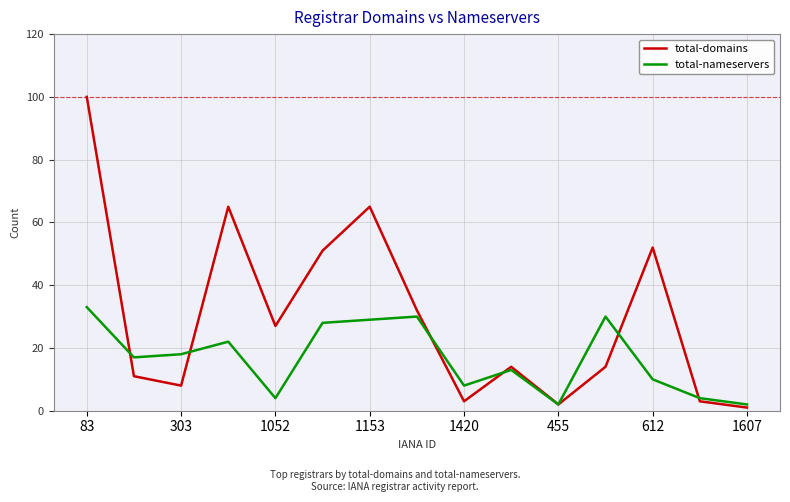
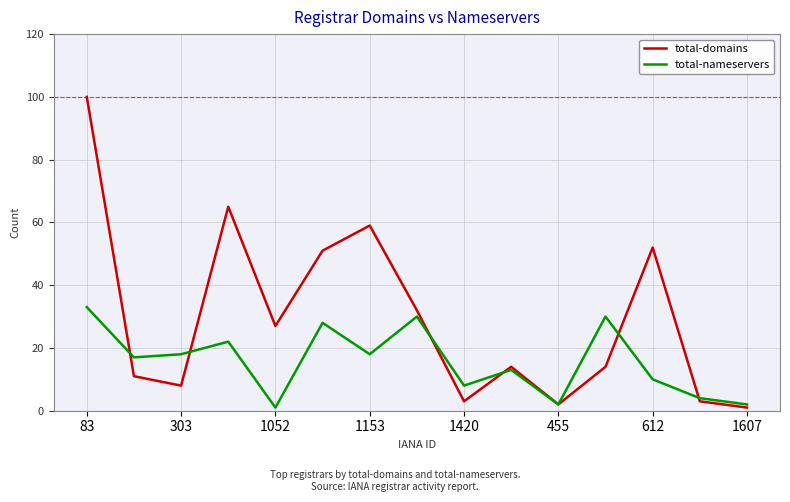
  {
    "total-domains": {
      "83": 100,
      "303": 8,
      "1052": 27,
-     "1153": 65,
+     "1153": 59,
      "1420": 3,
      "612": 52,
      "1607": 1
    },
    "total-nameservers": {
      "83": 33,
      "303": 18,
-     "1052": 4,
-     "1153": 29,
+     "1052": 1,
+     "1153": 18,
      "1420": 8,
      "612": 10,
      "1607": 2
    }
  }
